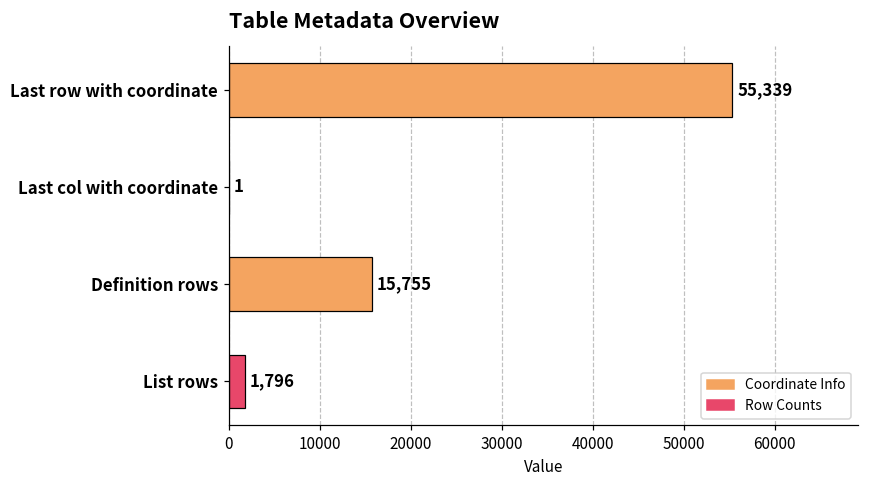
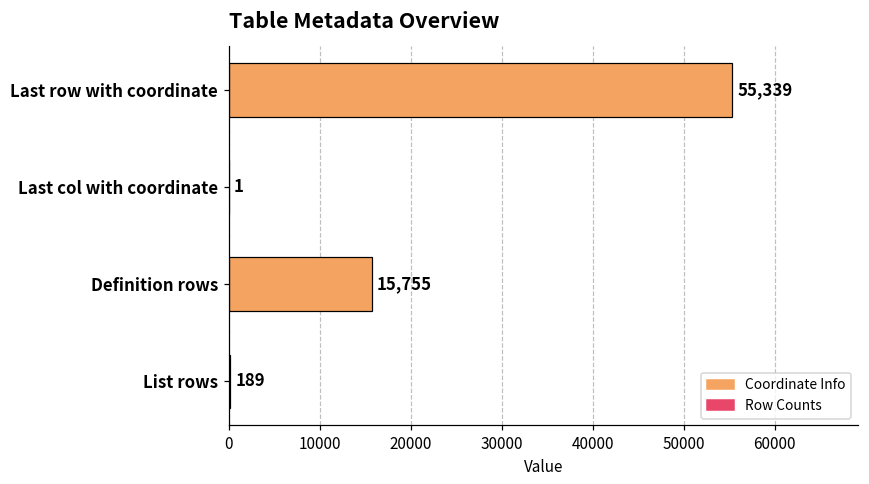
  {
    "Last row with coordinate": "55,339",
    "Last col with coordinate": "1",
    "Definition rows": "15,755",
-   "List rows": "1,796"
+   "List rows": "189"
  }
